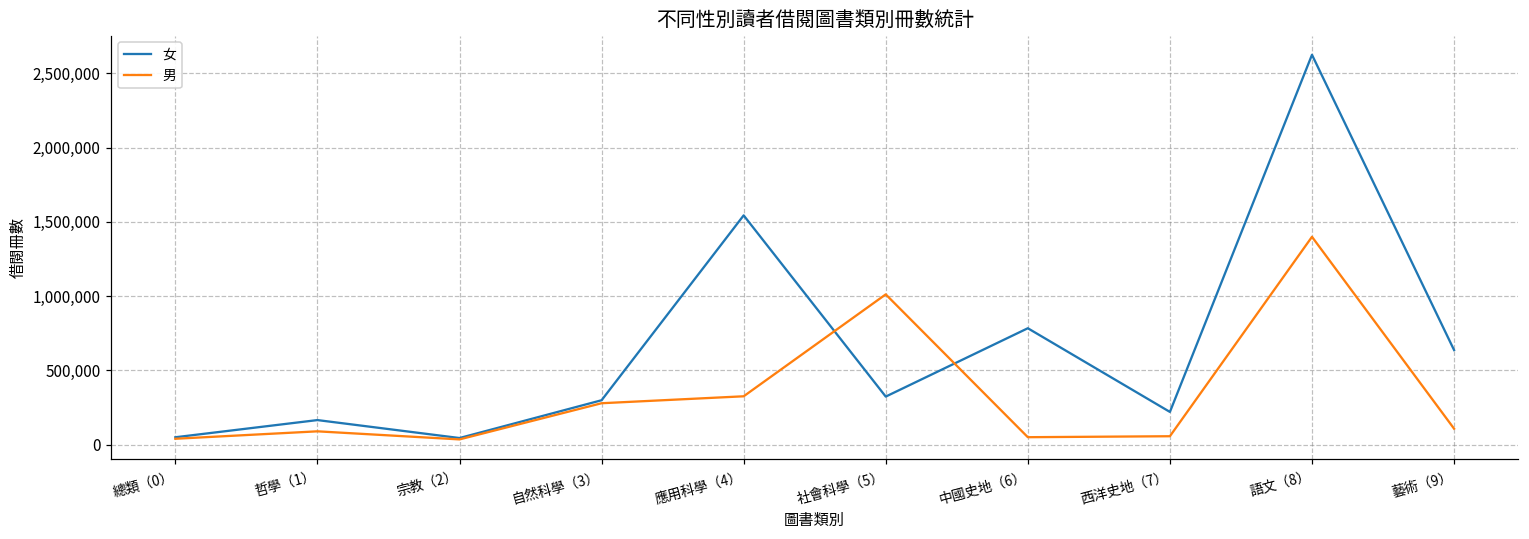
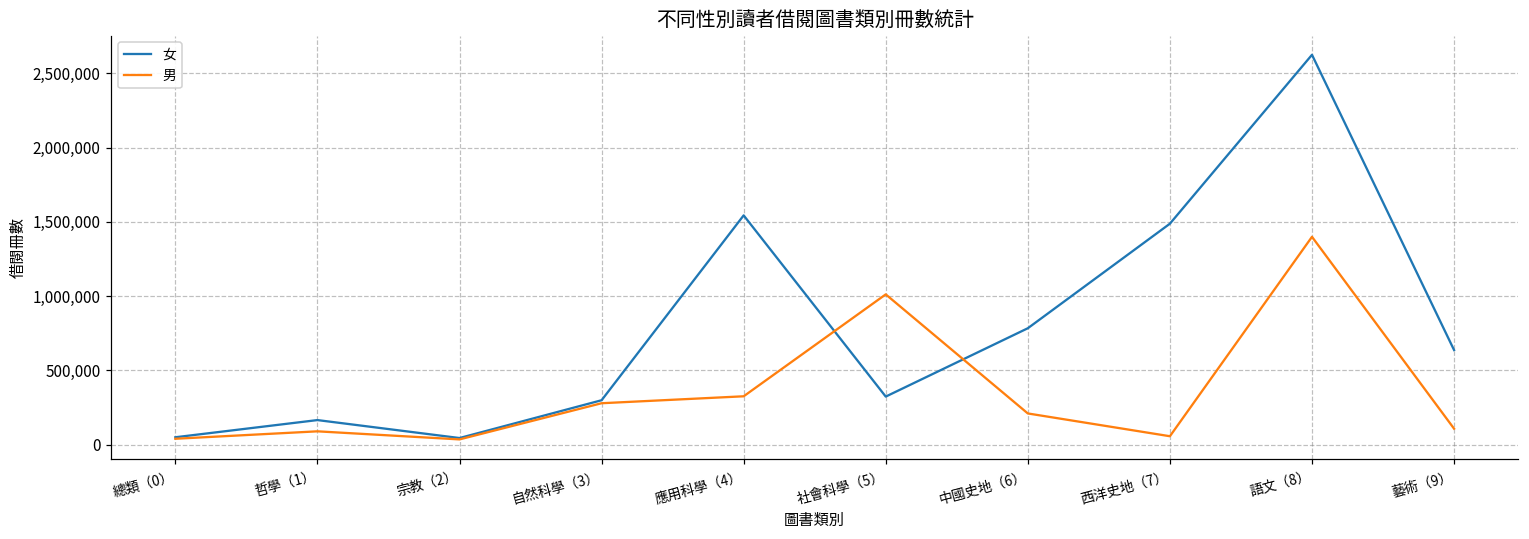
  {
    "女": {
      "哲學（1）": "170,000",
      "自然科學（3）": "300,000",
      "應用科學（4）": "1,540,000",
      "社會科學（5）": "320,000",
      "中國史地（6）": "780,000",
-     "西洋史地（7）": "220,000",
+     "西洋史地（7）": "1,490,000",
      "語文（8）": "2,630,000",
      "藝術（9）": "640,000"
    },
    "男": {
      "哲學（1）": "90,000",
      "自然科學（3）": "280,000",
      "應用科學（4）": "330,000",
      "社會科學（5）": "1,010,000",
-     "中國史地（6）": "50,000",
+     "中國史地（6）": "210,000",
      "西洋史地（7）": "60,000",
      "語文（8）": "1,400,000",
      "藝術（9）": "110,000"
    }
  }
